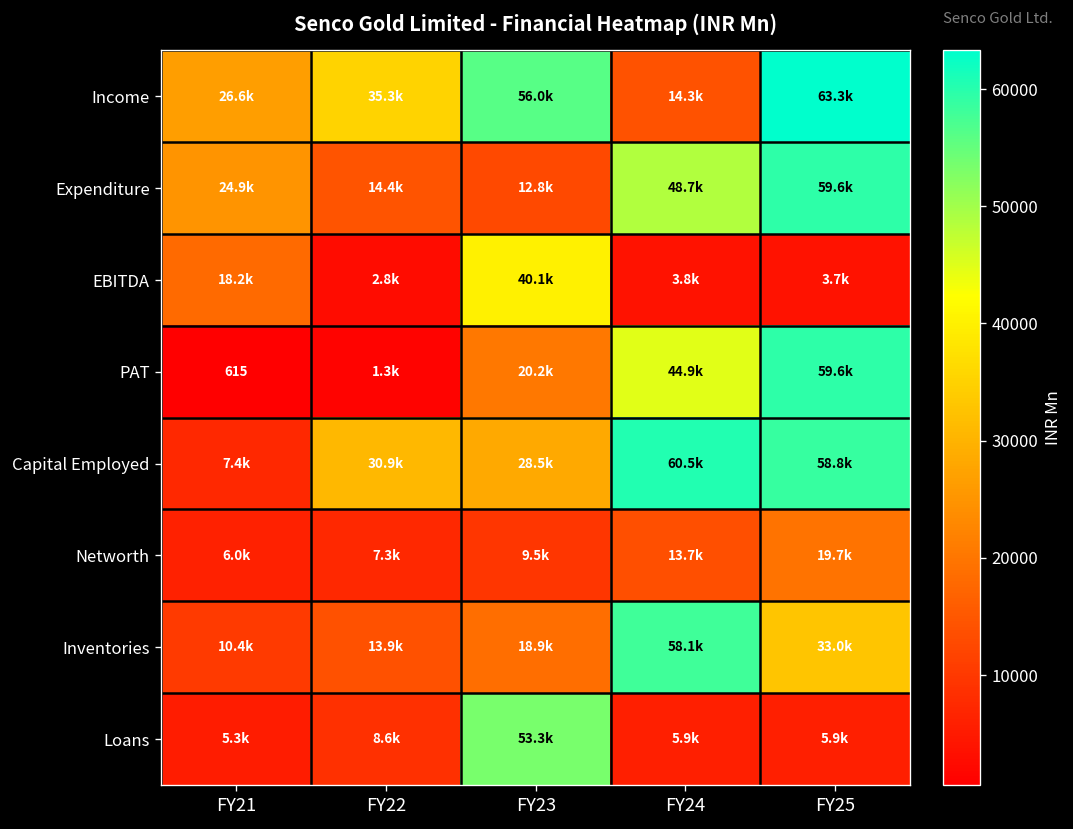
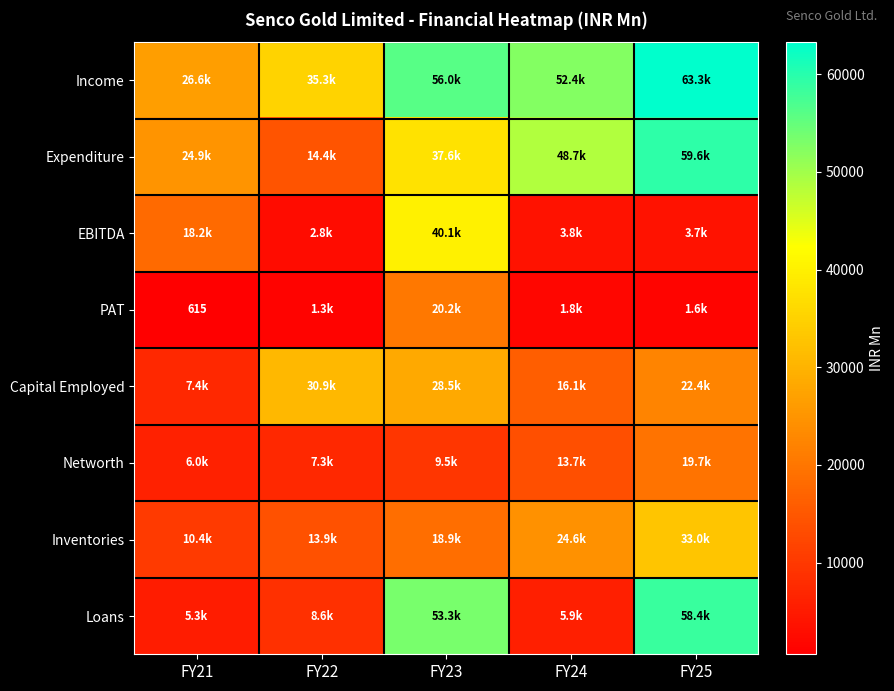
  {
    "Income": {
      "FY21": "26.6k",
      "FY22": "35.3k",
      "FY23": "56.0k",
-     "FY24": "14.3k",
+     "FY24": "52.4k",
      "FY25": "63.3k"
    },
    "Expenditure": {
      "FY21": "24.9k",
      "FY22": "14.4k",
-     "FY23": "12.8k",
+     "FY23": "37.6k",
      "FY24": "48.7k",
      "FY25": "59.6k"
    },
    "EBITDA": {
      "FY21": "18.2k",
      "FY22": "2.8k",
      "FY23": "40.1k",
      "FY24": "3.8k",
      "FY25": "3.7k"
    },
    "PAT": {
      "FY21": "615",
      "FY22": "1.3k",
      "FY23": "20.2k",
-     "FY24": "44.9k",
-     "FY25": "59.6k"
+     "FY24": "1.8k",
+     "FY25": "1.6k"
    },
    "Capital Employed": {
      "FY21": "7.4k",
      "FY22": "30.9k",
      "FY23": "28.5k",
-     "FY24": "60.5k",
-     "FY25": "58.8k"
+     "FY24": "16.1k",
+     "FY25": "22.4k"
    },
    "Networth": {
      "FY21": "6.0k",
      "FY22": "7.3k",
      "FY23": "9.5k",
      "FY24": "13.7k",
      "FY25": "19.7k"
    },
    "Inventories": {
      "FY21": "10.4k",
      "FY22": "13.9k",
      "FY23": "18.9k",
-     "FY24": "58.1k",
+     "FY24": "24.6k",
      "FY25": "33.0k"
    },
    "Loans": {
      "FY21": "5.3k",
      "FY22": "8.6k",
      "FY23": "53.3k",
      "FY24": "5.9k",
-     "FY25": "5.9k"
+     "FY25": "58.4k"
    }
  }
